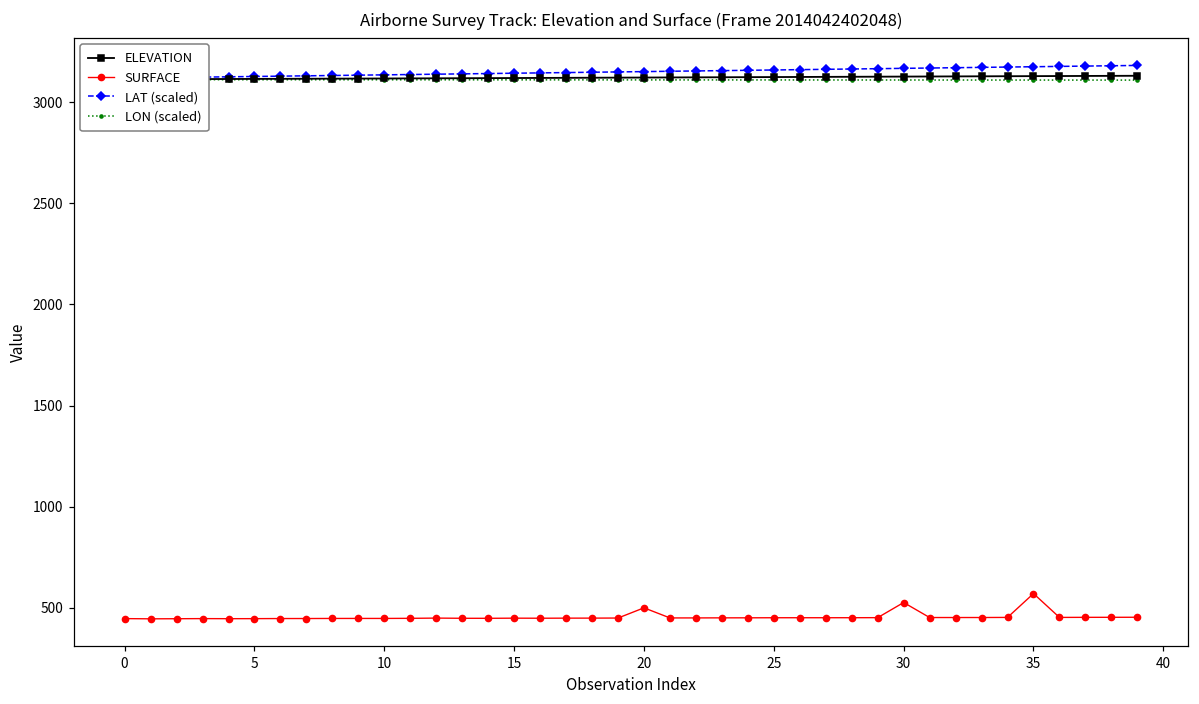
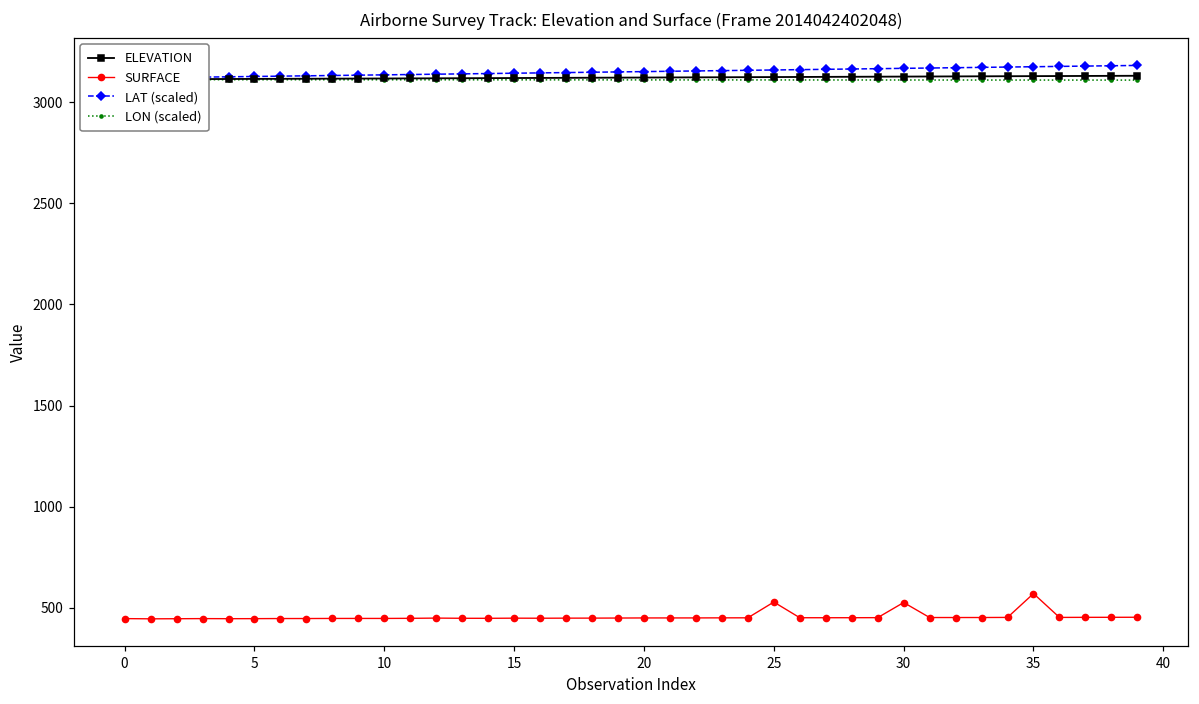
  {
    "ELEVATION": {
      "25": 3120,
      "30": 3130,
      "35": 3130
    },
    "SURFACE": {
      "0": 450,
      "5": 450,
      "10": 450,
      "15": 450,
-     "20": 500,
-     "25": 450,
+     "20": 450,
+     "25": 530,
      "30": 530,
      "35": 570
    },
    "LAT (scaled)": {
      "10": 3140,
      "15": 3140,
      "20": 3150,
      "25": 3160,
      "30": 3170,
      "35": 3180
    },
    "LON (scaled)": {
      "25": 3110,
      "30": 3110,
      "35": 3110
    }
  }
